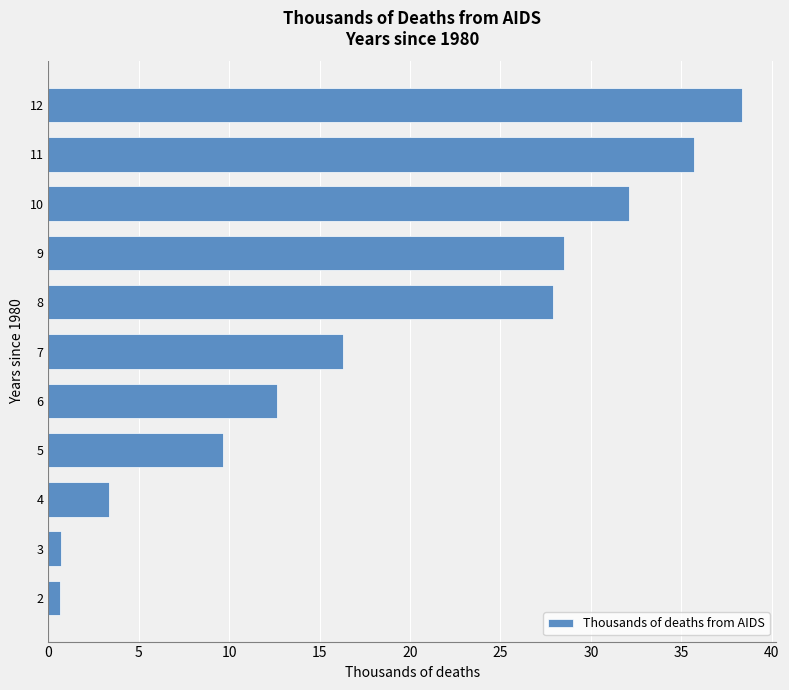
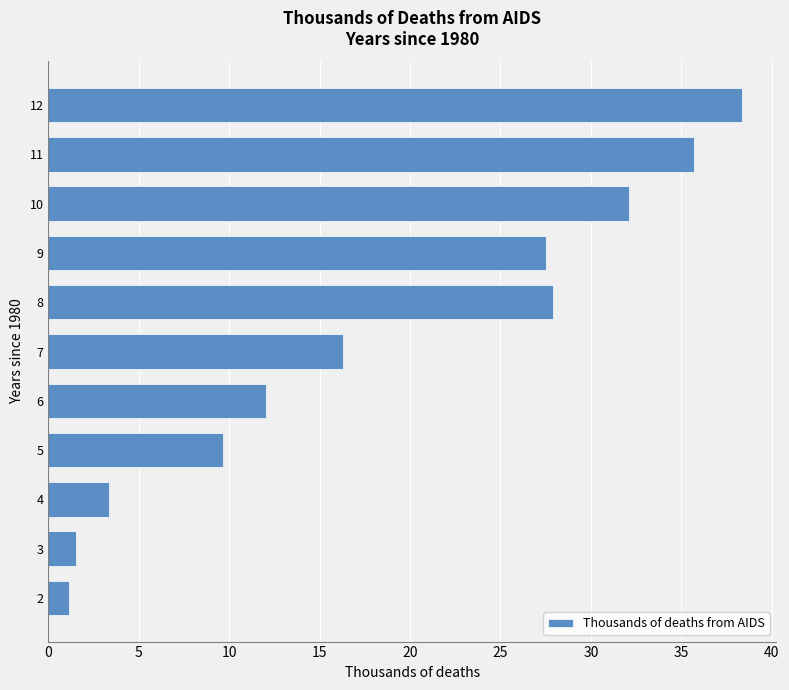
  {
    "12": 38.3,
    "11": 35.7,
    "10": 32.1,
-   "9": 28.5,
+   "9": 27.5,
    "8": 27.9,
    "7": 16.3,
-   "6": 12.6,
+   "6": 12.0,
    "5": 9.7,
    "4": 3.3,
-   "3": 0.7,
-   "2": 0.6
+   "3": 1.5,
+   "2": 1.1
  }
